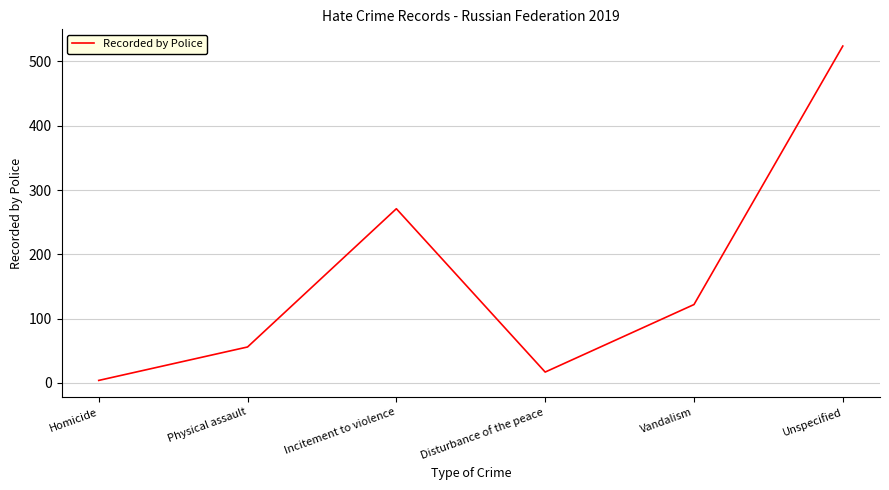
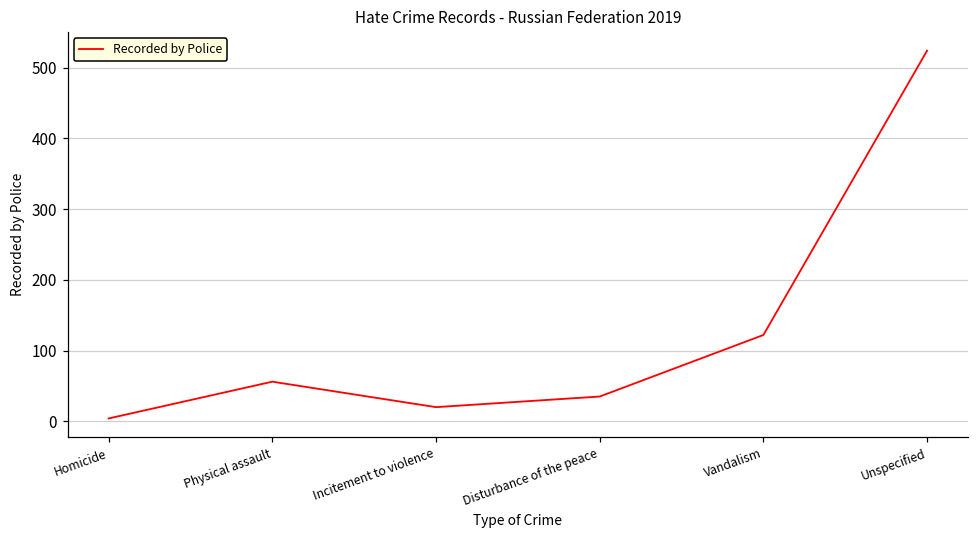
  {
    "Homicide": 0,
    "Physical assault": 60,
-   "Incitement to violence": 270,
-   "Disturbance of the peace": 20,
+   "Incitement to violence": 20,
+   "Disturbance of the peace": 40,
    "Vandalism": 120,
    "Unspecified": 520
  }
